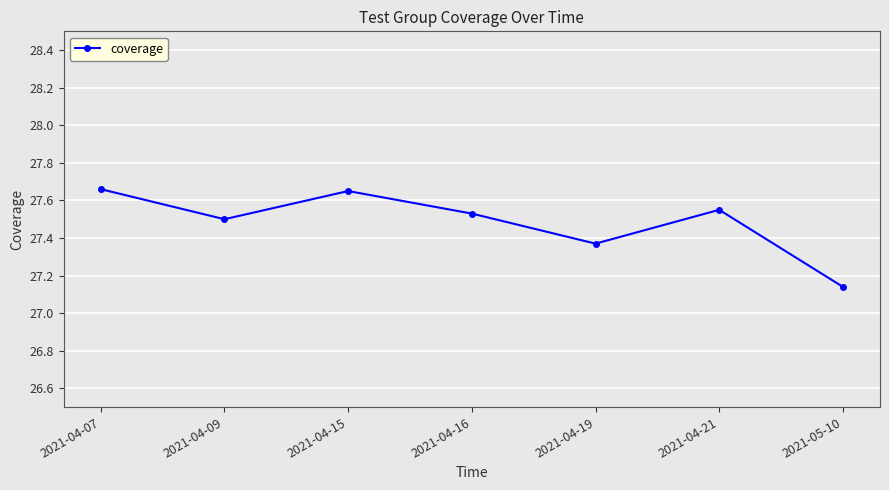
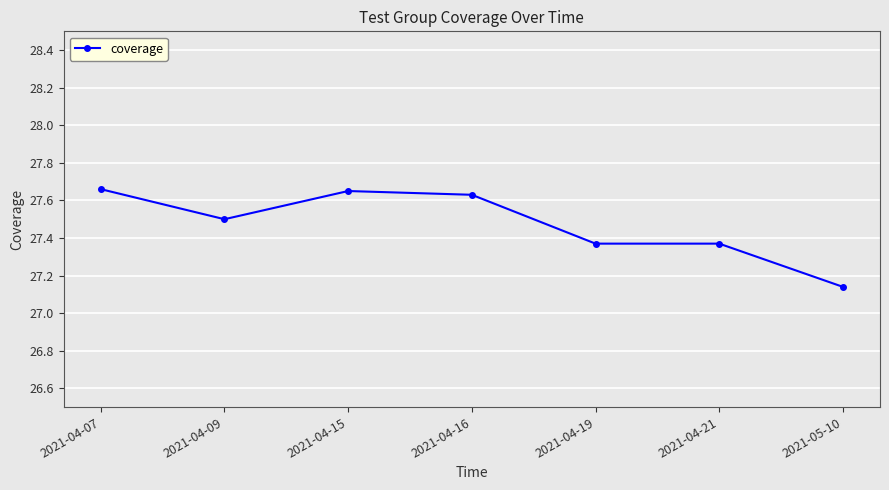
  {
    "2021-04-07": 27.66,
    "2021-04-09": 27.50,
    "2021-04-15": 27.65,
-   "2021-04-16": 27.53,
+   "2021-04-16": 27.63,
    "2021-04-19": 27.37,
-   "2021-04-21": 27.55,
+   "2021-04-21": 27.37,
    "2021-05-10": 27.14
  }
